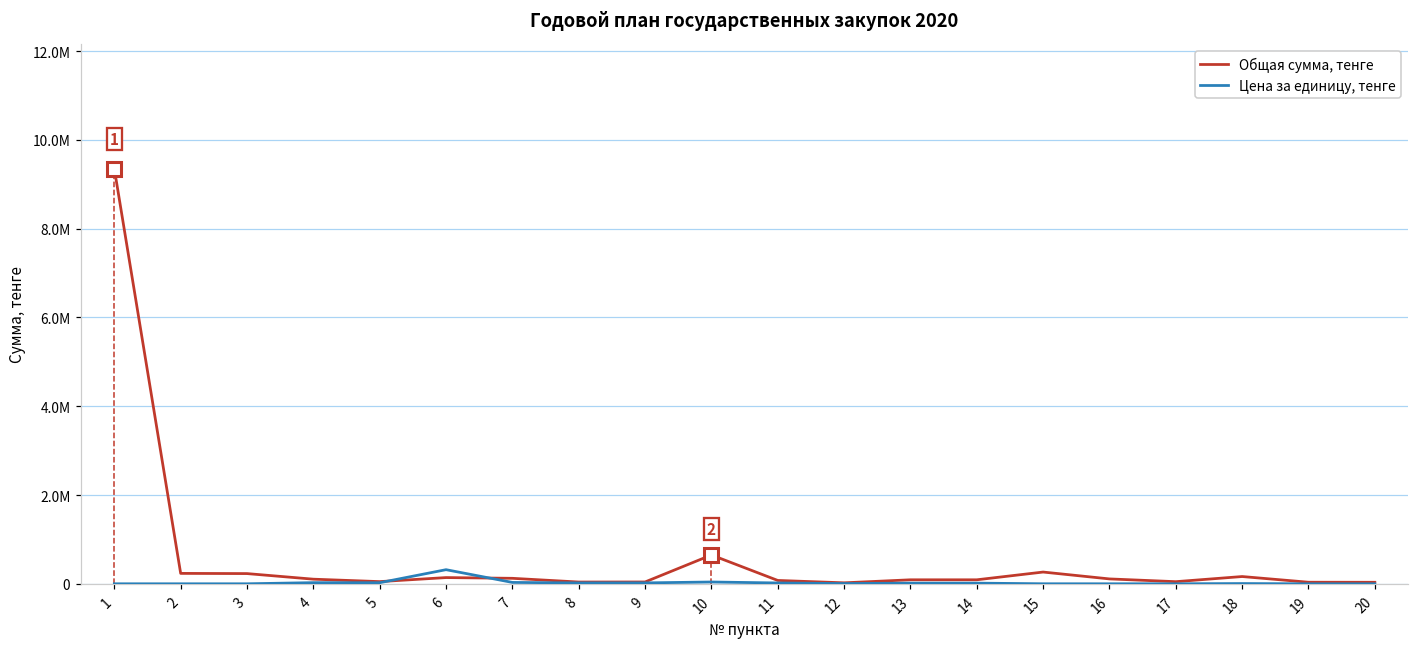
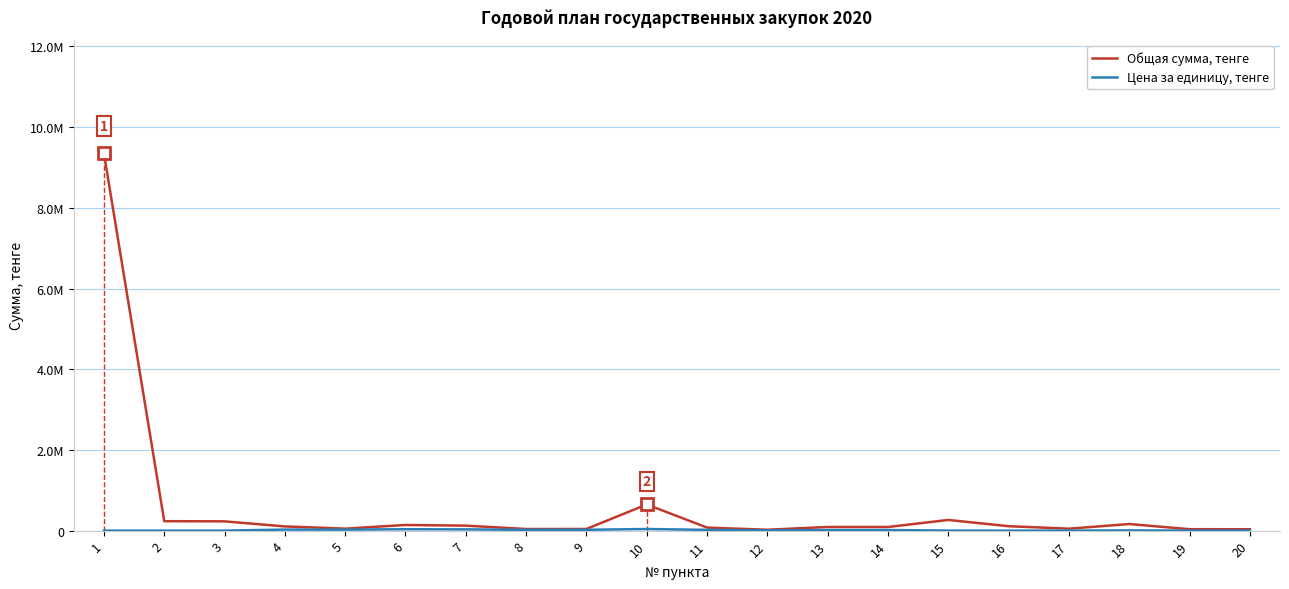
  {
    "Цена за единицу, тенге": {
      "2": 0,
      "3": 0,
      "4": 0,
-     "6": 300000,
+     "6": 0,
      "7": 0,
      "13": 0,
      "14": 0,
      "15": 0,
      "16": 0,
      "18": 0
    }
  }
